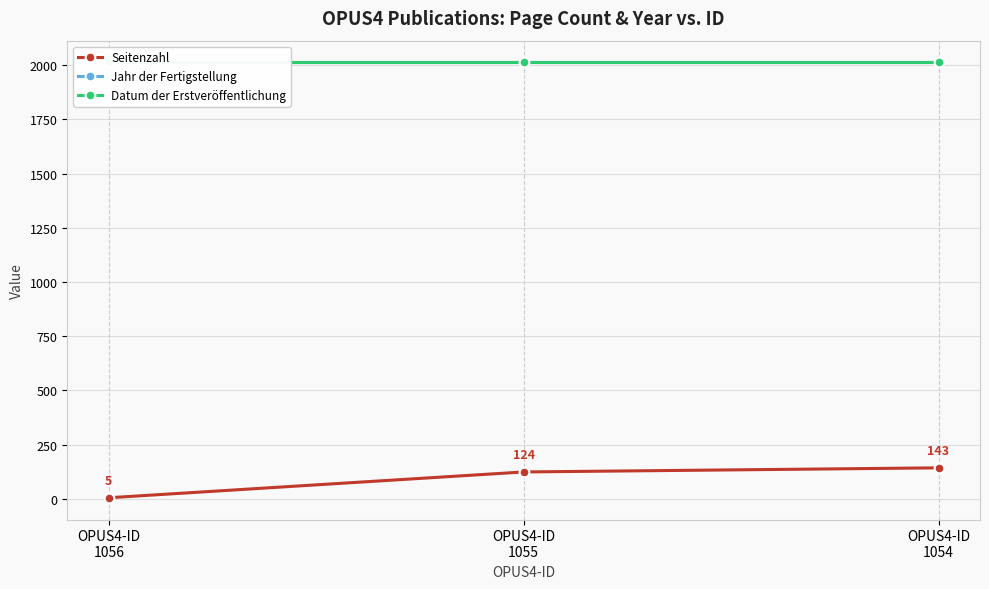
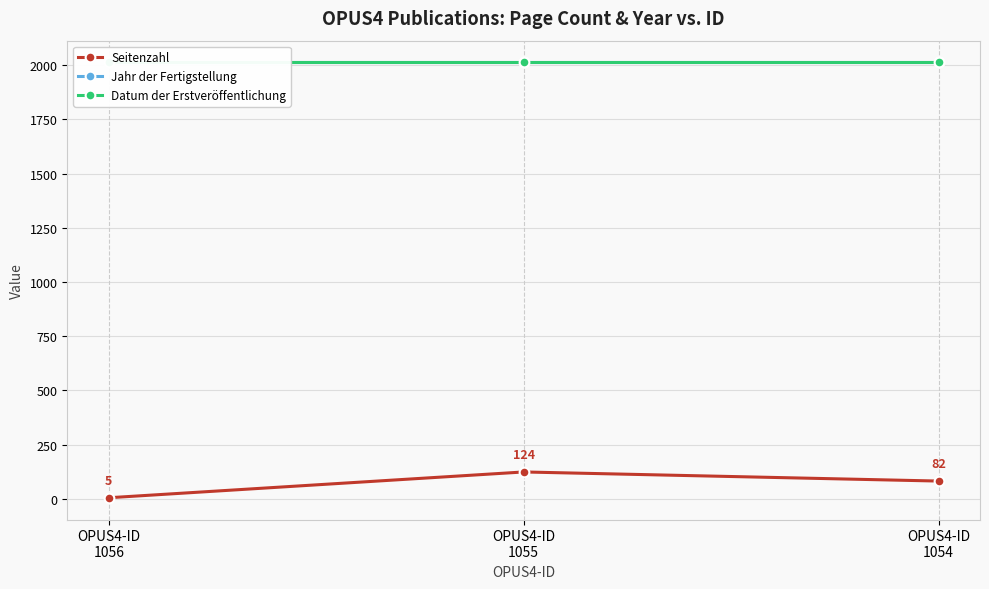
  {
    "Seitenzahl": {
      "OPUS4-ID 1056": 5,
      "OPUS4-ID 1055": 124,
-     "OPUS4-ID 1054": 143
+     "OPUS4-ID 1054": 82
    },
    "Datum der Erstveröffentlichung": {
      "OPUS4-ID 1055": 2010,
      "OPUS4-ID 1054": 2010
    }
  }
